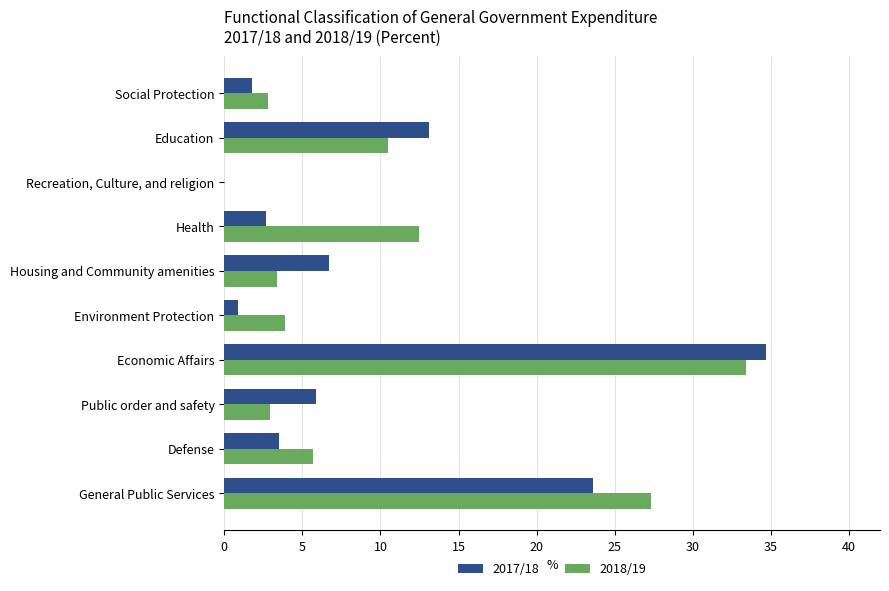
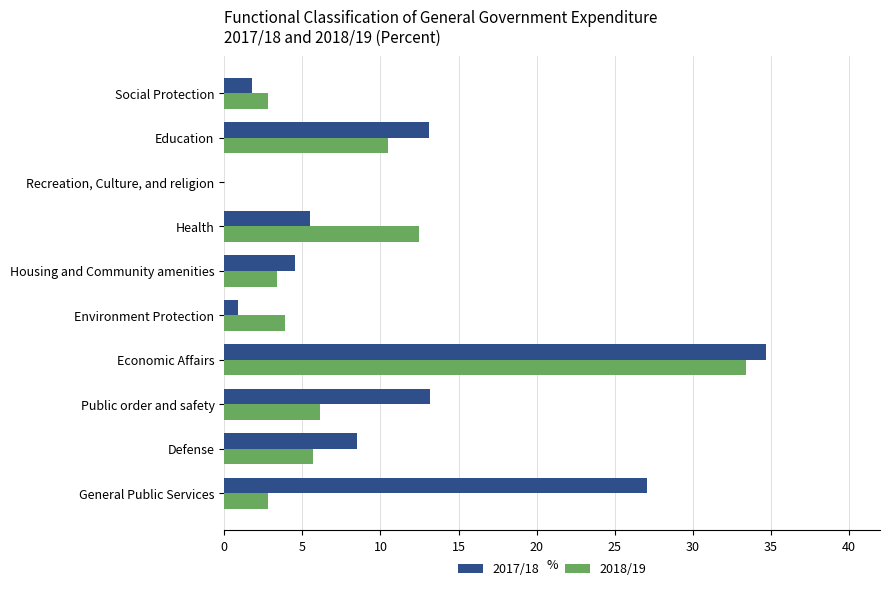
  {
    "2017/18": {
      "Social Protection": 1.8,
      "Education": 13.1,
      "Recreation, Culture, and religion": 0.0,
-     "Health": 2.7,
-     "Housing and Community amenities": 6.7,
+     "Health": 5.5,
+     "Housing and Community amenities": 4.5,
      "Environment Protection": 0.9,
      "Economic Affairs": 34.7,
-     "Public order and safety": 5.9,
-     "Defense": 3.5,
-     "General Public Services": 23.6
+     "Public order and safety": 13.2,
+     "Defense": 8.5,
+     "General Public Services": 27.1
    },
    "2018/19": {
      "Social Protection": 2.8,
      "Education": 10.5,
      "Recreation, Culture, and religion": 0.0,
      "Health": 12.5,
      "Housing and Community amenities": 3.4,
      "Environment Protection": 3.9,
      "Economic Affairs": 33.4,
-     "Public order and safety": 2.9,
+     "Public order and safety": 6.1,
      "Defense": 5.7,
-     "General Public Services": 27.3
+     "General Public Services": 2.8
    }
  }
